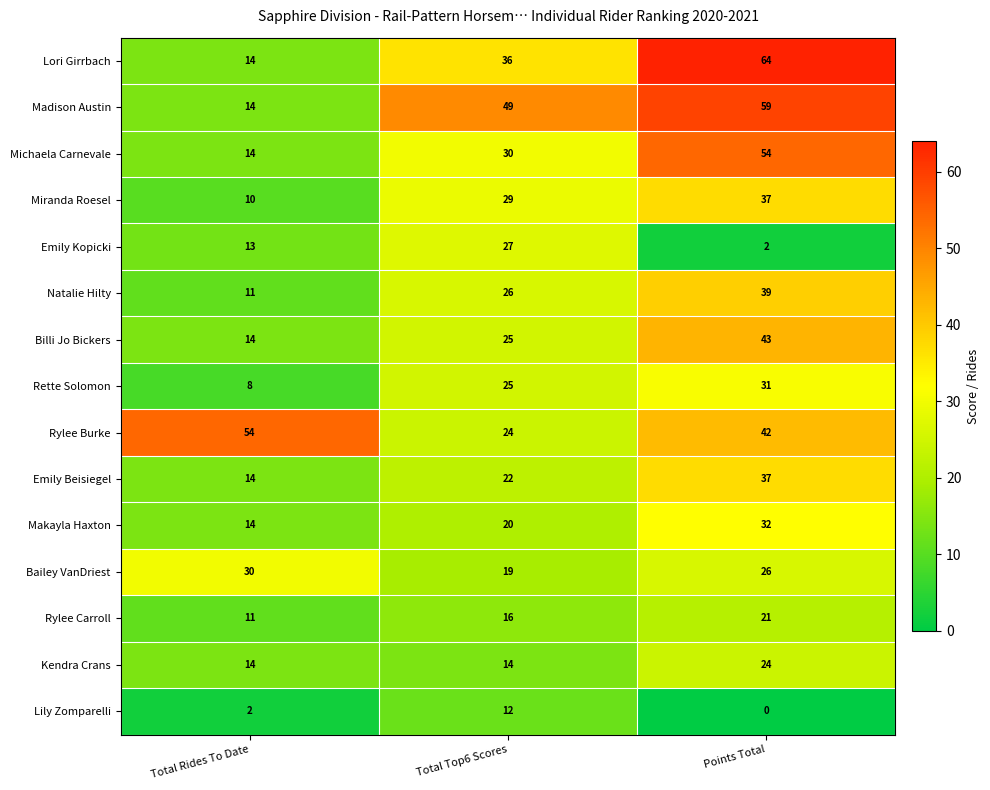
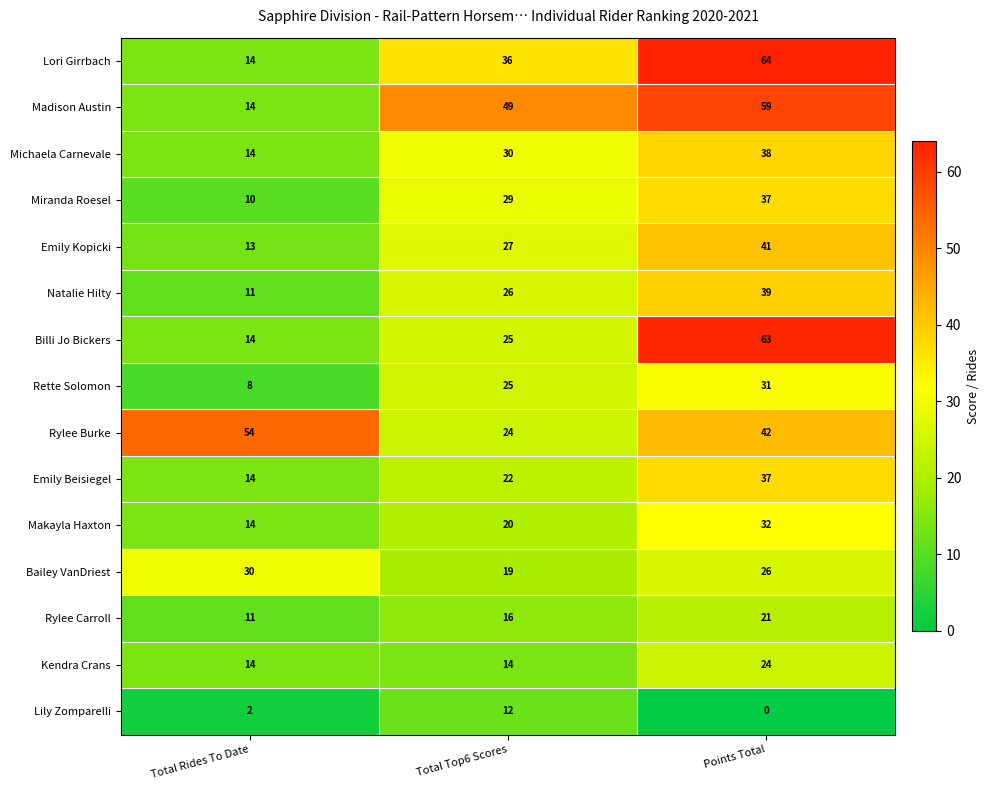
  {
    "Lori Girrbach": {
      "Total Rides To Date": 14,
      "Total Top6 Scores": 36,
      "Points Total": 64
    },
    "Madison Austin": {
      "Total Rides To Date": 14,
      "Total Top6 Scores": 49,
      "Points Total": 59
    },
    "Michaela Carnevale": {
      "Total Rides To Date": 14,
      "Total Top6 Scores": 30,
-     "Points Total": 54
+     "Points Total": 38
    },
    "Miranda Roesel": {
      "Total Rides To Date": 10,
      "Total Top6 Scores": 29,
      "Points Total": 37
    },
    "Emily Kopicki": {
      "Total Rides To Date": 13,
      "Total Top6 Scores": 27,
-     "Points Total": 2
+     "Points Total": 41
    },
    "Natalie Hilty": {
      "Total Rides To Date": 11,
      "Total Top6 Scores": 26,
      "Points Total": 39
    },
    "Billi Jo Bickers": {
      "Total Rides To Date": 14,
      "Total Top6 Scores": 25,
-     "Points Total": 43
+     "Points Total": 63
    },
    "Rette Solomon": {
      "Total Rides To Date": 8,
      "Total Top6 Scores": 25,
      "Points Total": 31
    },
    "Rylee Burke": {
      "Total Rides To Date": 54,
      "Total Top6 Scores": 24,
      "Points Total": 42
    },
    "Emily Beisiegel": {
      "Total Rides To Date": 14,
      "Total Top6 Scores": 22,
      "Points Total": 37
    },
    "Makayla Haxton": {
      "Total Rides To Date": 14,
      "Total Top6 Scores": 20,
      "Points Total": 32
    },
    "Bailey VanDriest": {
      "Total Rides To Date": 30,
      "Total Top6 Scores": 19,
      "Points Total": 26
    },
    "Rylee Carroll": {
      "Total Rides To Date": 11,
      "Total Top6 Scores": 16,
      "Points Total": 21
    },
    "Kendra Crans": {
      "Total Rides To Date": 14,
      "Total Top6 Scores": 14,
      "Points Total": 24
    },
    "Lily Zomparelli": {
      "Total Rides To Date": 2,
      "Total Top6 Scores": 12,
      "Points Total": 0
    }
  }
